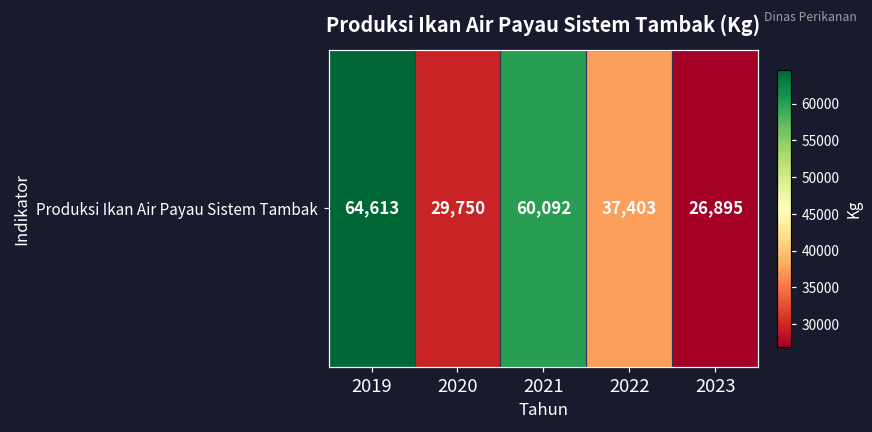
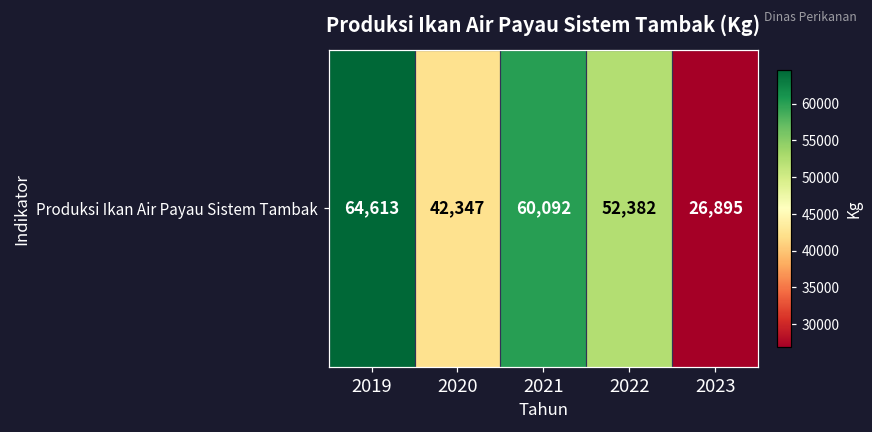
  {
    "Produksi Ikan Air Payau Sistem Tambak": {
      "2019": "64,613",
-     "2020": "29,750",
+     "2020": "42,347",
      "2021": "60,092",
-     "2022": "37,403",
+     "2022": "52,382",
      "2023": "26,895"
    }
  }
